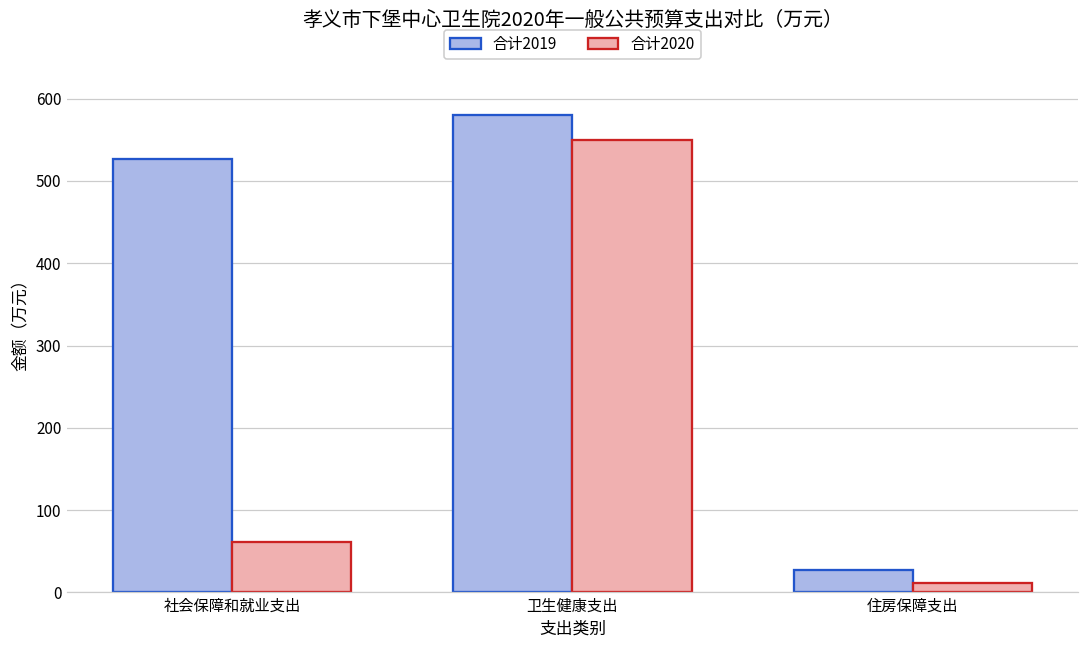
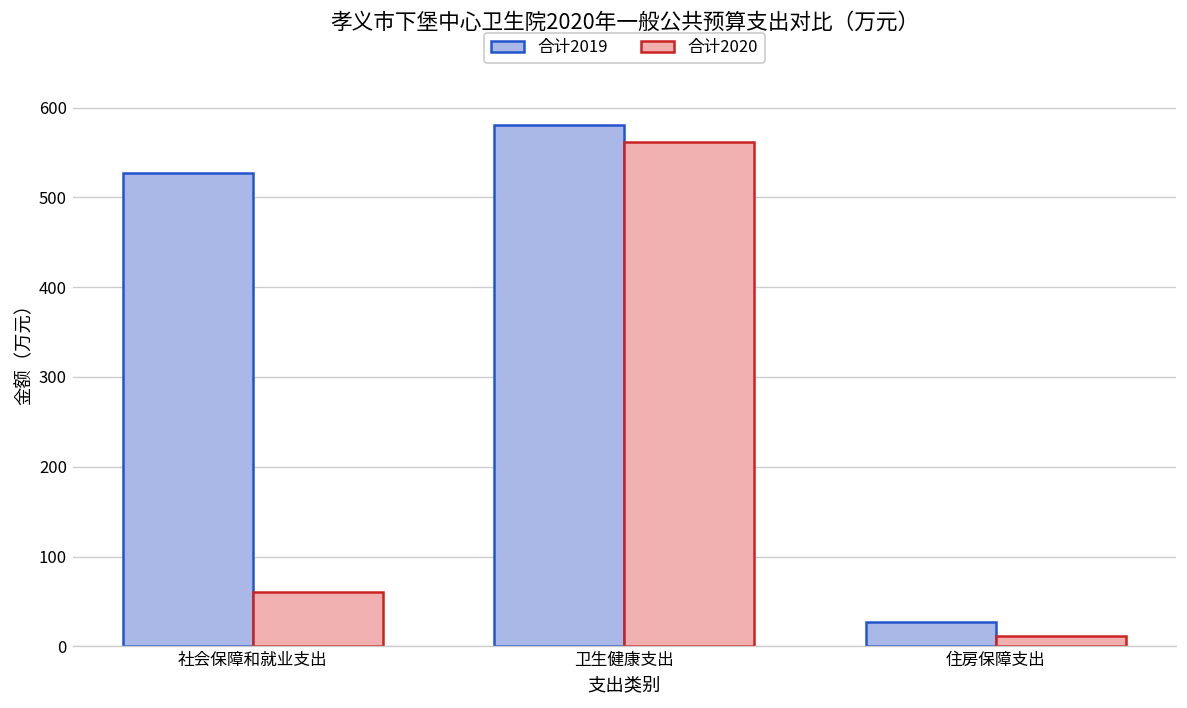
  {
    "合计2019": {
      "社会保障和就业支出": 530,
      "卫生健康支出": 580,
      "住房保障支出": 30
    },
    "合计2020": {
      "社会保障和就业支出": 60,
-     "卫生健康支出": 550,
+     "卫生健康支出": 560,
      "住房保障支出": 10
    }
  }
